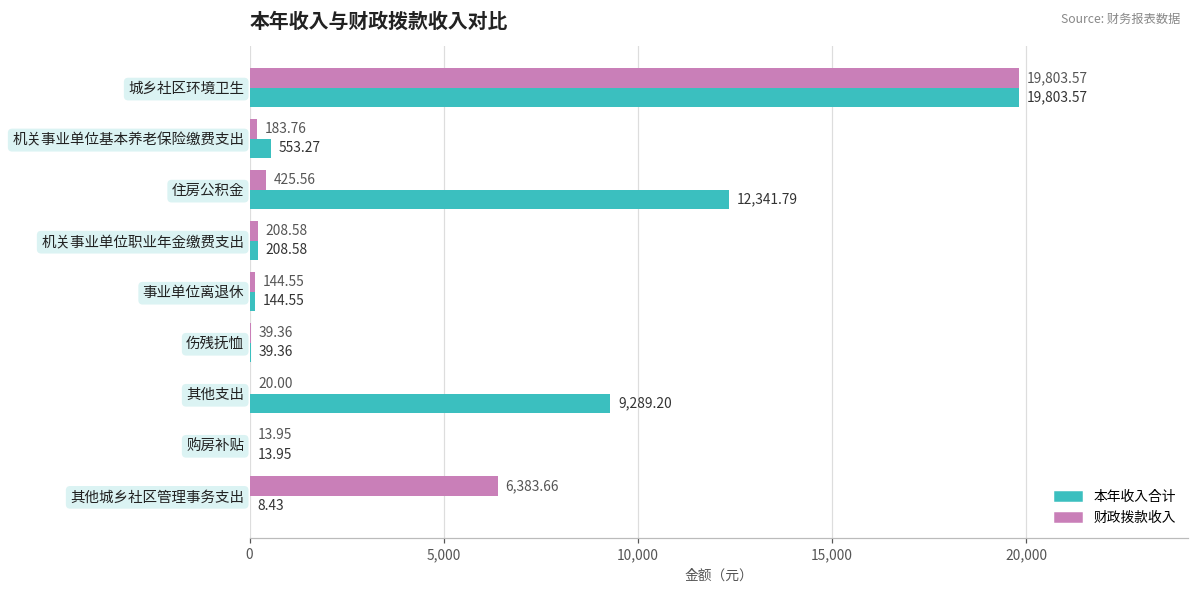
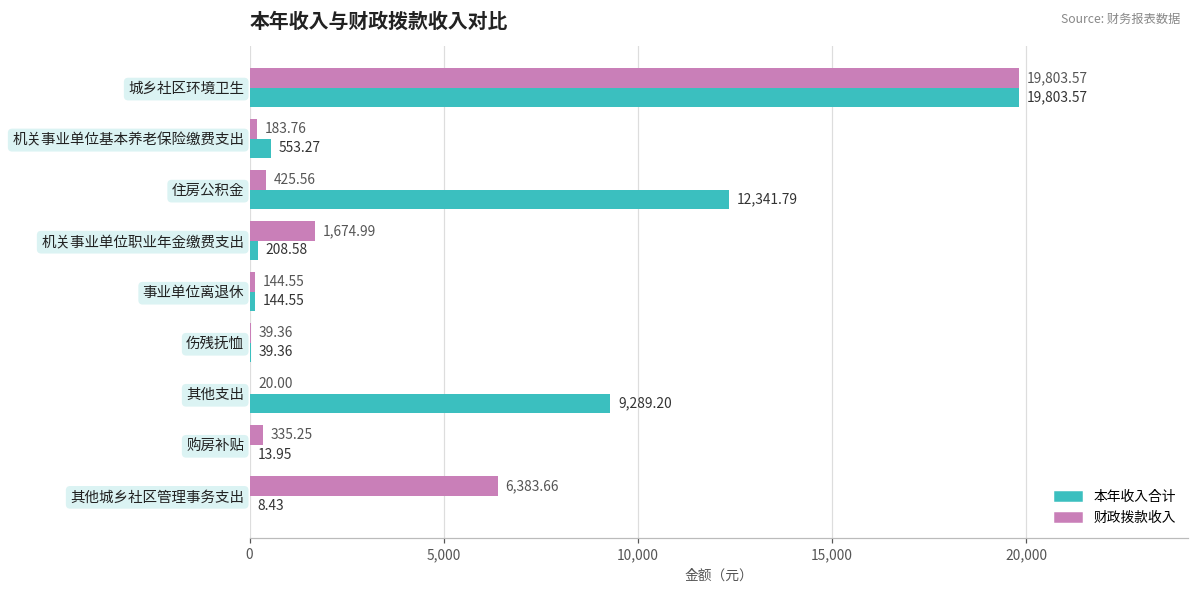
  {
    "本年收入合计": {
      "城乡社区环境卫生": "19,803.57",
      "机关事业单位基本养老保险缴费支出": "553.27",
      "住房公积金": "12,341.79",
      "机关事业单位职业年金缴费支出": "208.58",
      "事业单位离退休": "144.55",
      "伤残抚恤": "39.36",
      "其他支出": "9,289.20",
      "购房补贴": "13.95",
      "其他城乡社区管理事务支出": "8.43"
    },
    "财政拨款收入": {
      "城乡社区环境卫生": "19,803.57",
      "机关事业单位基本养老保险缴费支出": "183.76",
      "住房公积金": "425.56",
-     "机关事业单位职业年金缴费支出": "208.58",
+     "机关事业单位职业年金缴费支出": "1,674.99",
      "事业单位离退休": "144.55",
      "伤残抚恤": "39.36",
      "其他支出": "20.00",
-     "购房补贴": "13.95",
+     "购房补贴": "335.25",
      "其他城乡社区管理事务支出": "6,383.66"
    }
  }
